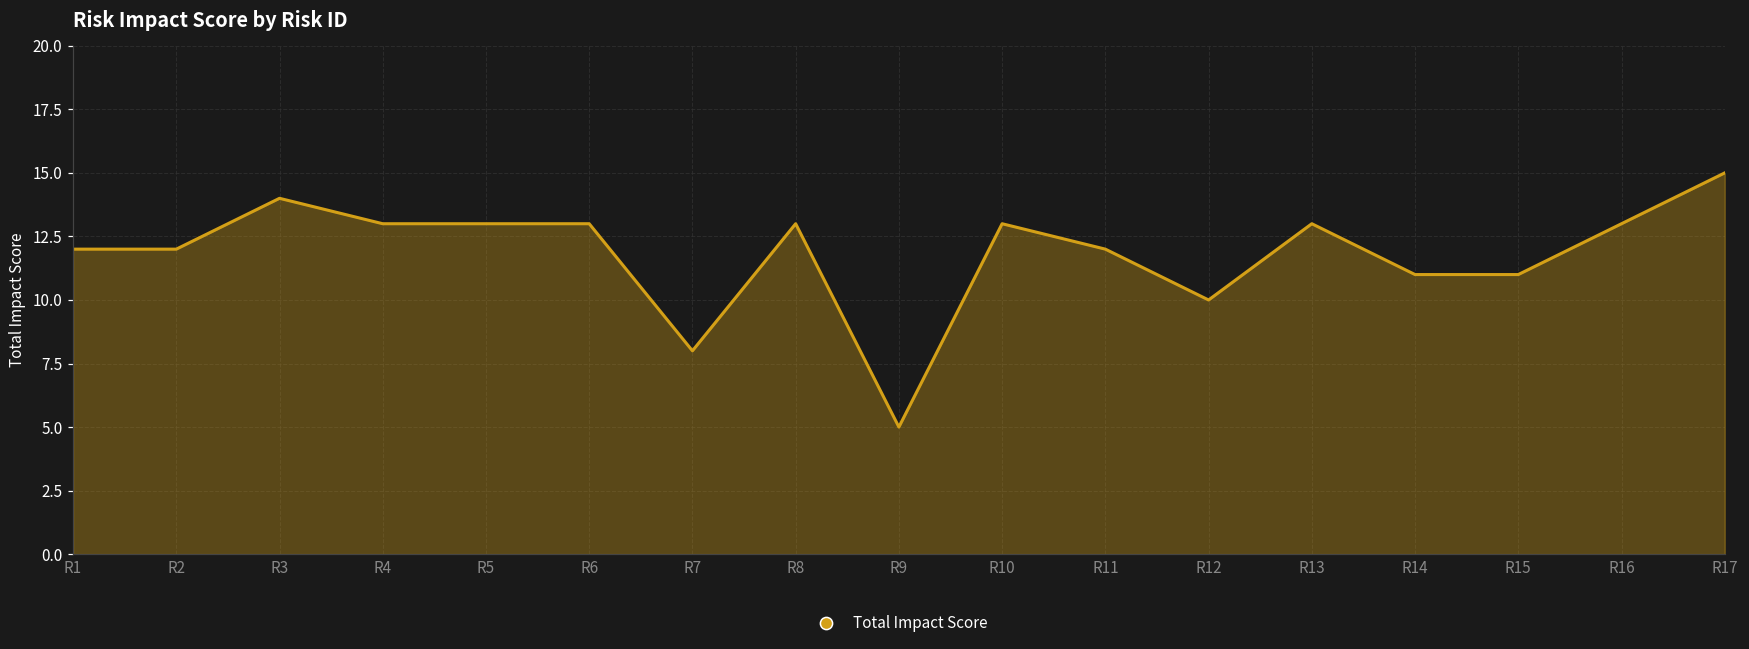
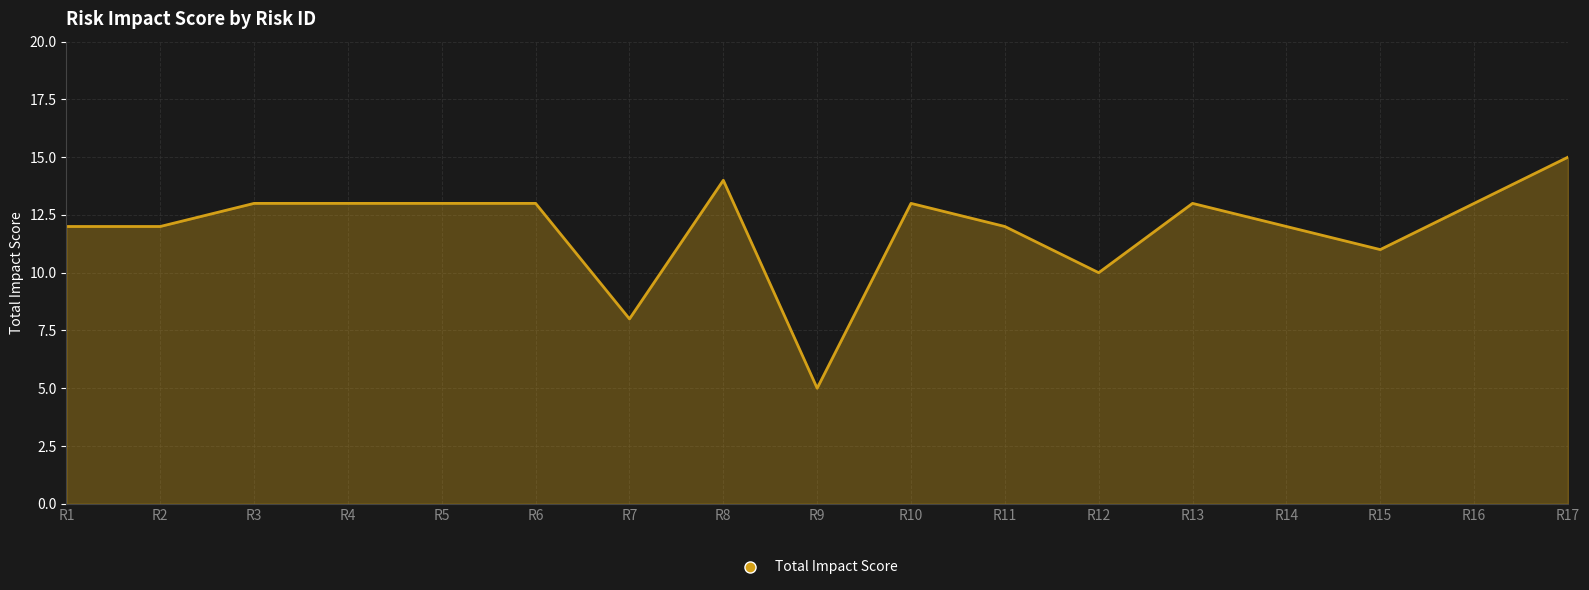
  {
    "R1": 12,
    "R2": 12,
-   "R3": 14,
+   "R3": 13,
    "R4": 13,
    "R5": 13,
    "R6": 13,
    "R7": 8,
-   "R8": 13,
+   "R8": 14,
    "R9": 5,
    "R10": 13,
    "R11": 12,
    "R12": 10,
    "R13": 13,
-   "R14": 11,
+   "R14": 12,
    "R15": 11,
    "R16": 13,
    "R17": 15
  }
